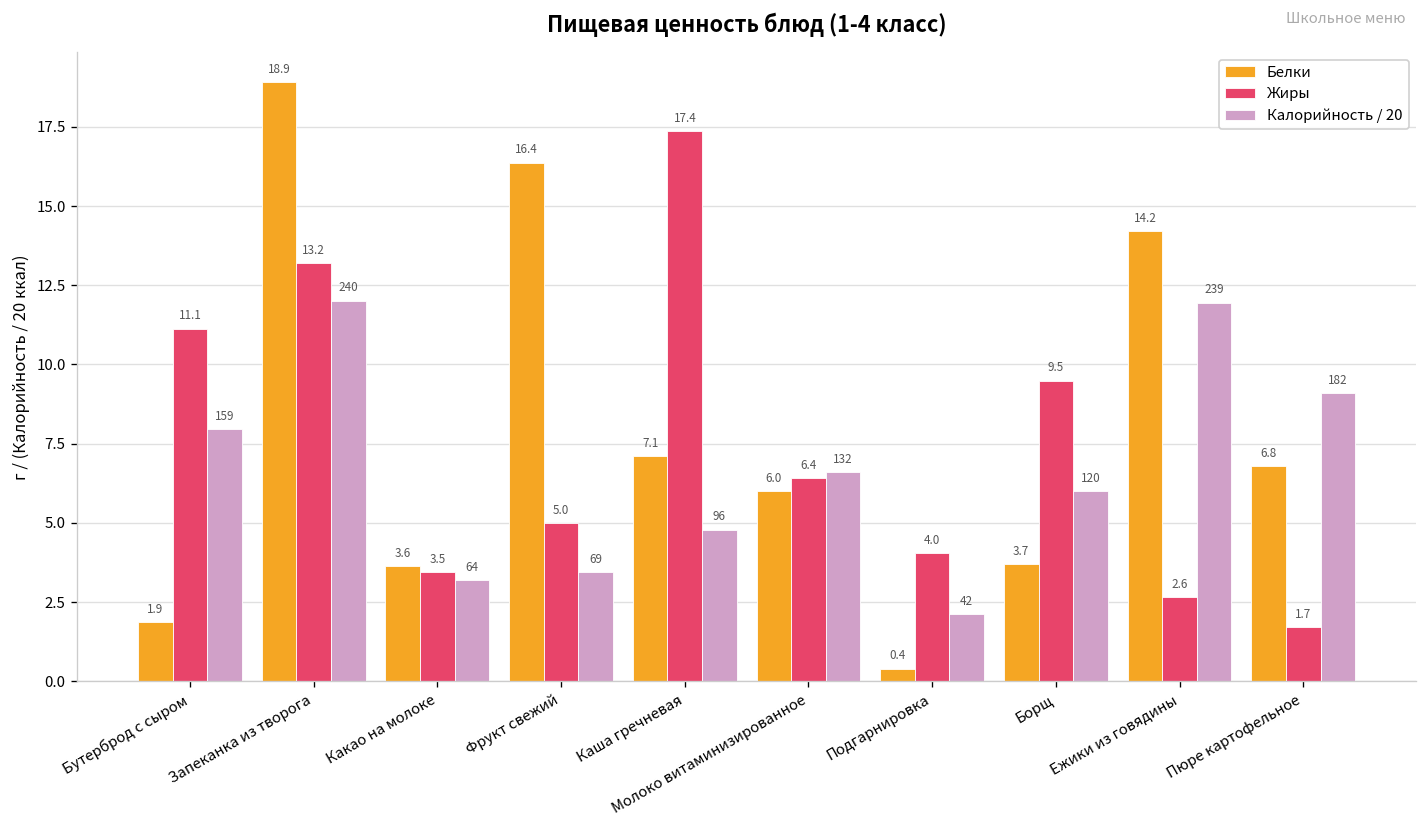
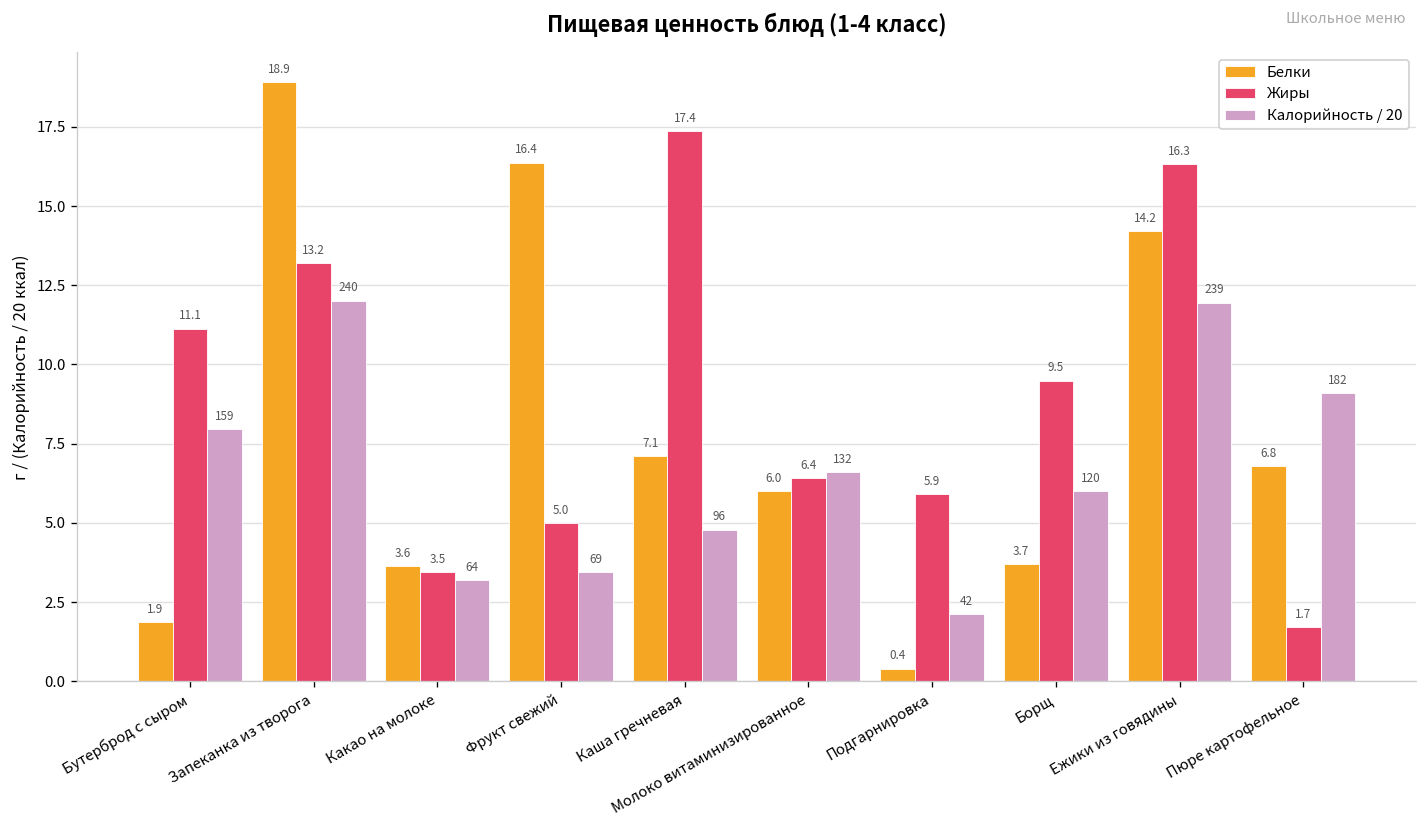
  {
    "Белки": {
      "Бутерброд с сыром": 1.9,
      "Запеканка из творога": 18.9,
      "Какао на молоке": 3.6,
      "Фрукт свежий": 16.4,
      "Каша гречневая": 7.1,
      "Молоко витаминизированное": 6.0,
      "Подгарнировка": 0.4,
      "Борщ": 3.7,
      "Ежики из говядины": 14.2,
      "Пюре картофельное": 6.8
    },
    "Жиры": {
      "Бутерброд с сыром": 11.1,
      "Запеканка из творога": 13.2,
      "Какао на молоке": 3.5,
      "Фрукт свежий": 5.0,
      "Каша гречневая": 17.4,
      "Молоко витаминизированное": 6.4,
-     "Подгарнировка": 4.0,
+     "Подгарнировка": 5.9,
      "Борщ": 9.5,
-     "Ежики из говядины": 2.6,
+     "Ежики из говядины": 16.3,
      "Пюре картофельное": 1.7
    }
  }
